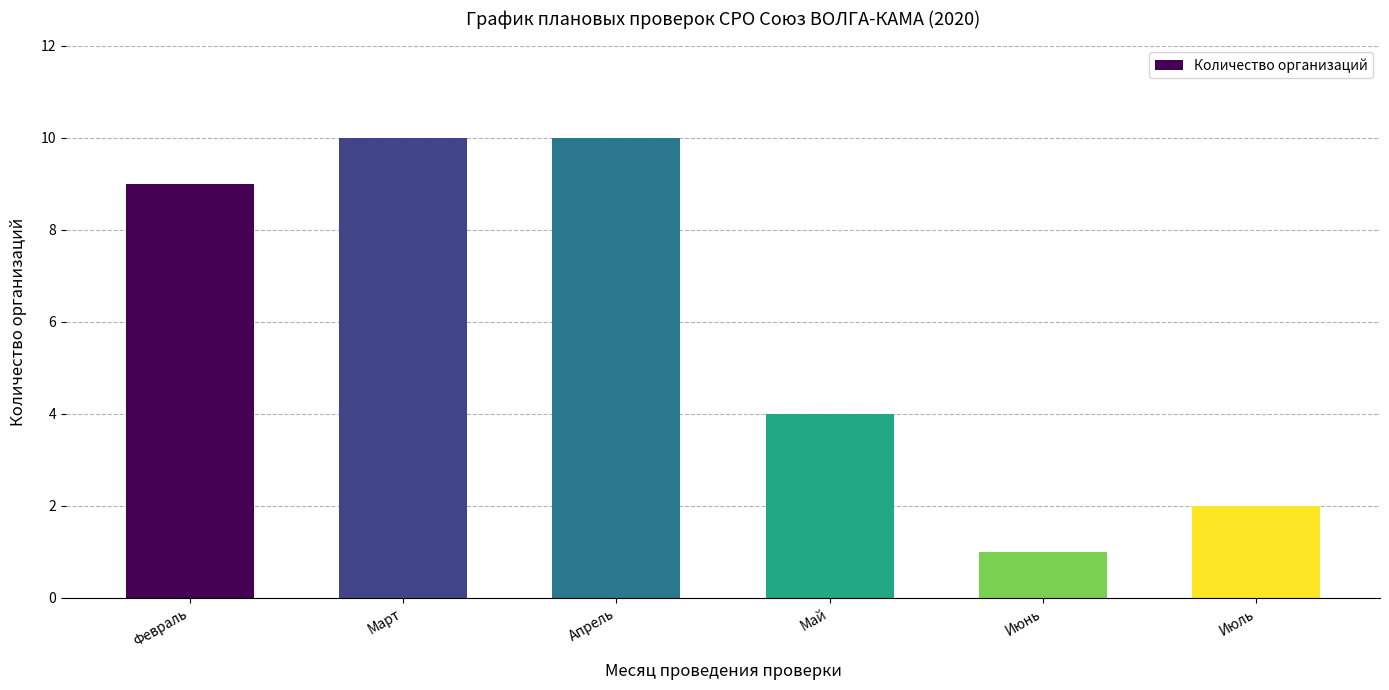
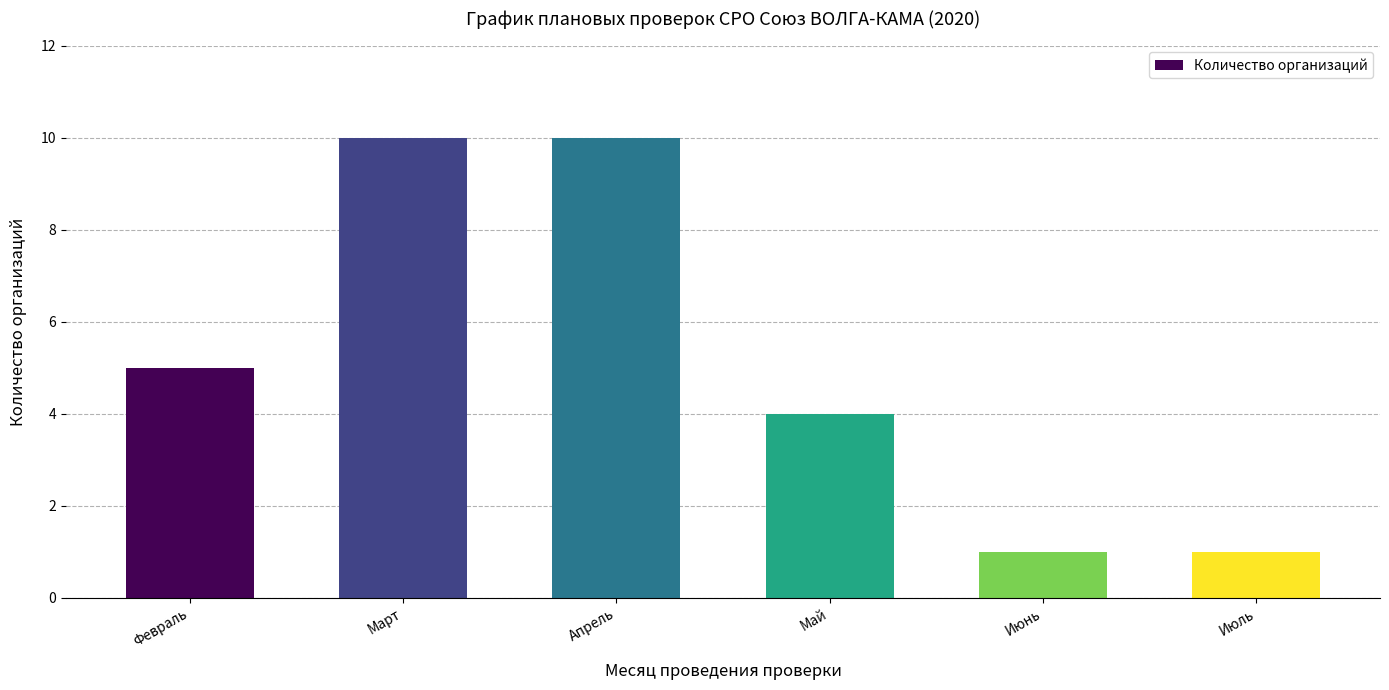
  {
-   "Февраль": 9,
+   "Февраль": 5,
    "Март": 10,
    "Апрель": 10,
    "Май": 4,
    "Июнь": 1,
-   "Июль": 2
+   "Июль": 1
  }
